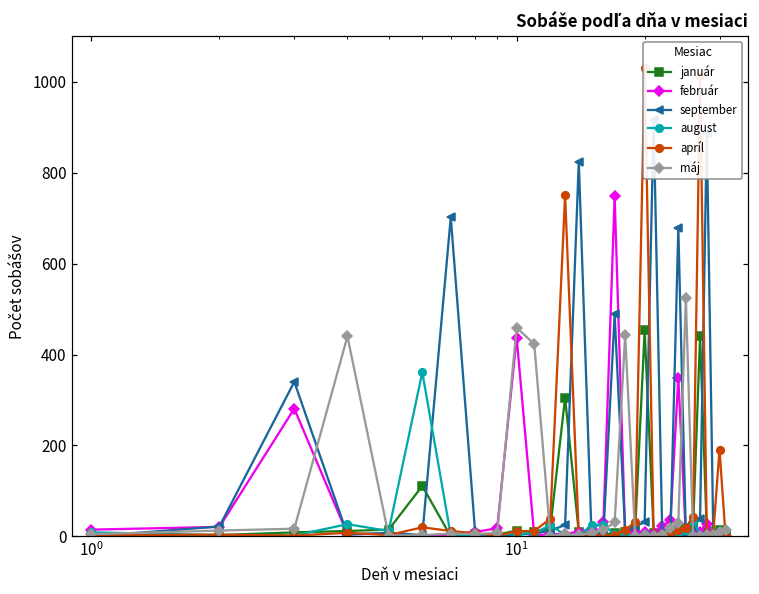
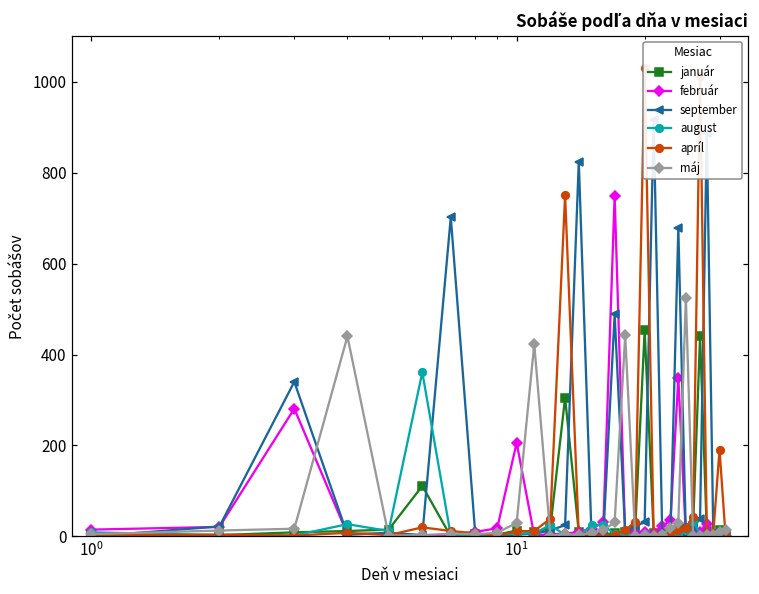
  {
    "február": {
-     "10^1": 440
+     "10^1": 210
    },
    "máj": {
-     "10^1": 460
+     "10^1": 30
    }
  }
